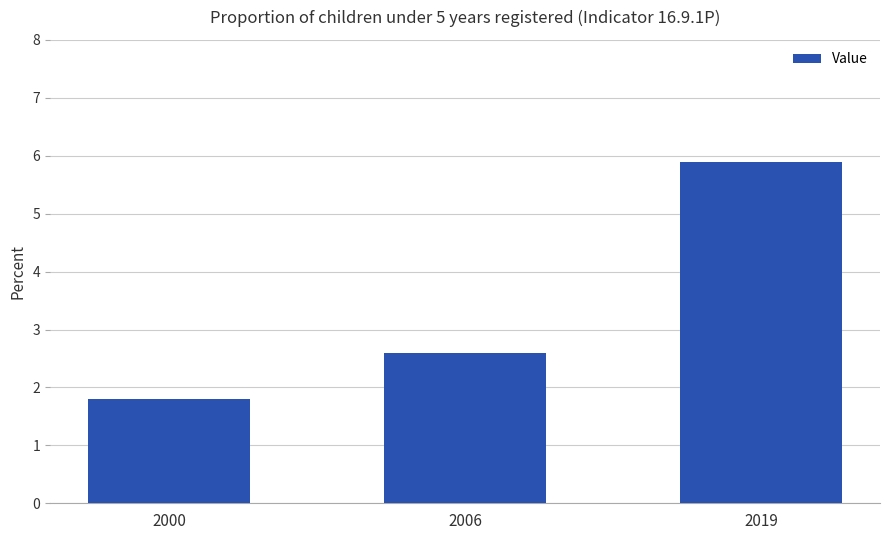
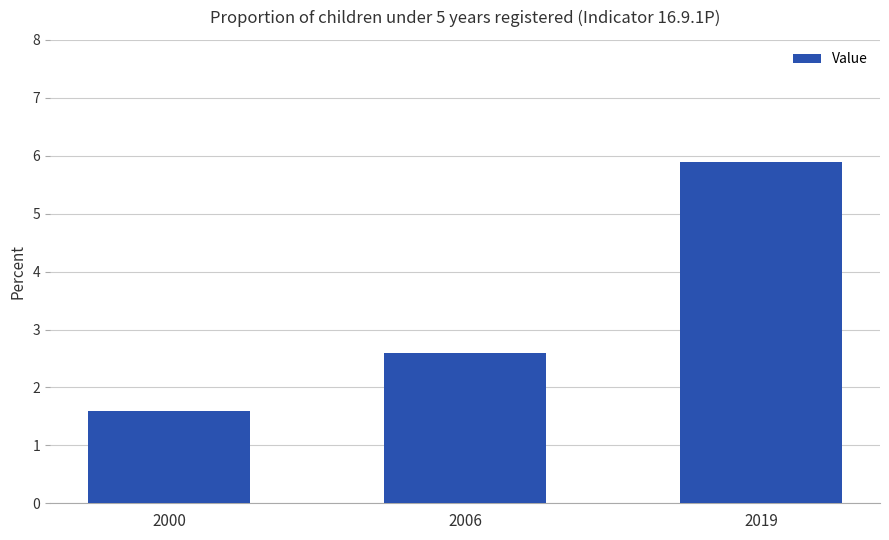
  {
-   "2000": 1.8,
+   "2000": 1.6,
    "2006": 2.6,
    "2019": 5.9
  }
